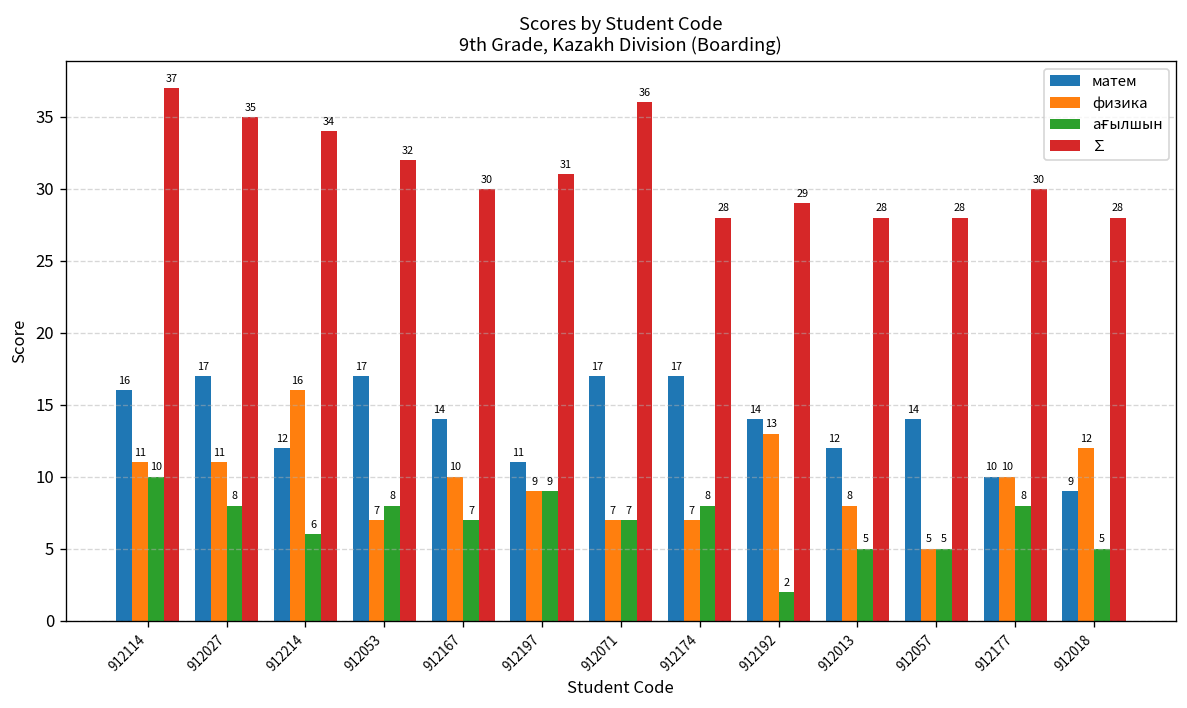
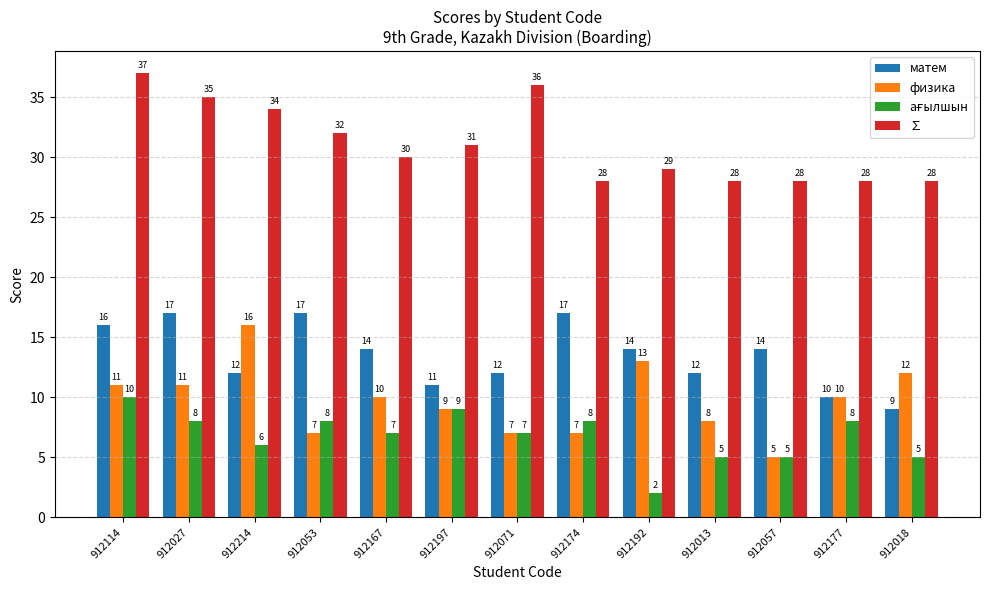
  {
    "матем": {
      "912114": 16,
      "912027": 17,
      "912214": 12,
      "912053": 17,
      "912167": 14,
      "912197": 11,
-     "912071": 17,
+     "912071": 12,
      "912174": 17,
      "912192": 14,
      "912013": 12,
      "912057": 14,
      "912177": 10,
      "912018": 9
    },
    "физика": {
      "912114": 11,
      "912027": 11,
      "912214": 16,
      "912053": 7,
      "912167": 10,
      "912197": 9,
      "912071": 7,
      "912174": 7,
      "912192": 13,
      "912013": 8,
      "912057": 5,
      "912177": 10,
      "912018": 12
    },
    "ағылшын": {
      "912114": 10,
      "912027": 8,
      "912214": 6,
      "912053": 8,
      "912167": 7,
      "912197": 9,
      "912071": 7,
      "912174": 8,
      "912192": 2,
      "912013": 5,
      "912057": 5,
      "912177": 8,
      "912018": 5
    },
    "∑": {
      "912114": 37,
      "912027": 35,
      "912214": 34,
      "912053": 32,
      "912167": 30,
      "912197": 31,
      "912071": 36,
      "912174": 28,
      "912192": 29,
      "912013": 28,
      "912057": 28,
-     "912177": 30,
+     "912177": 28,
      "912018": 28
    }
  }
